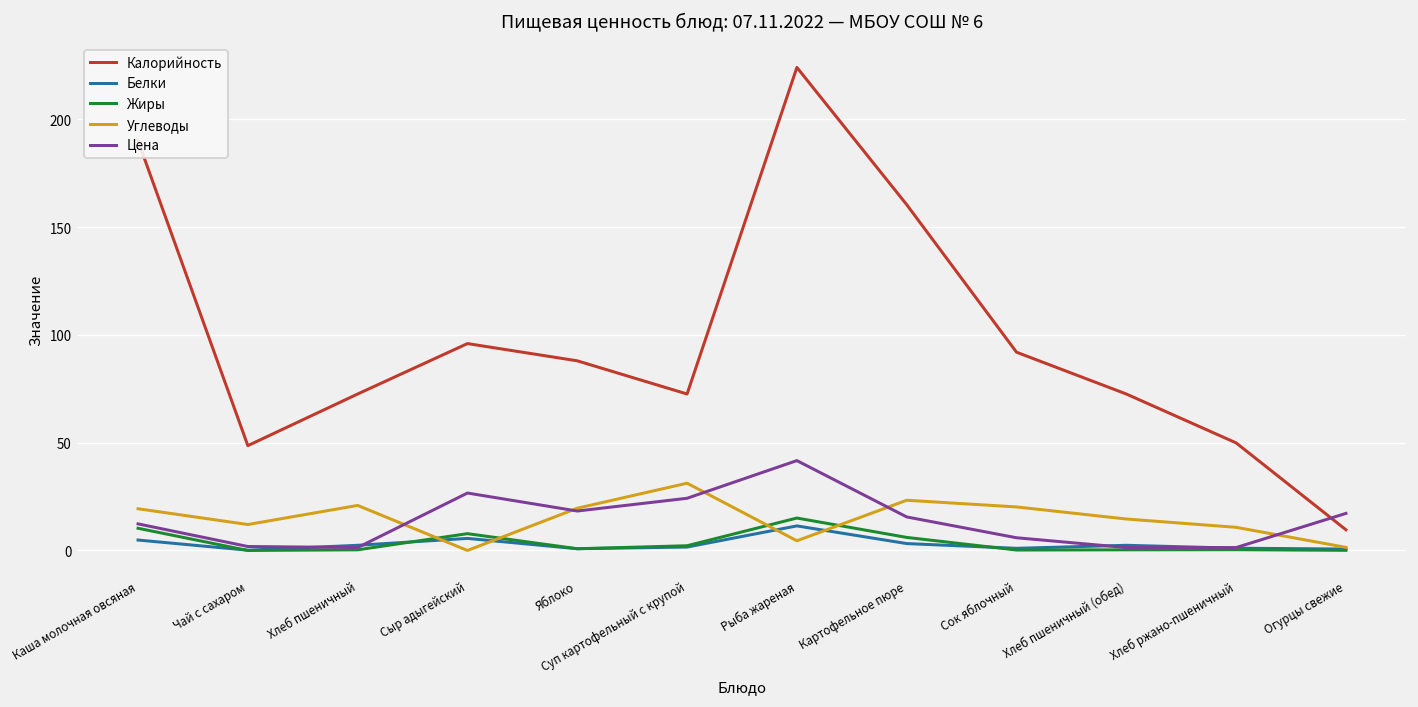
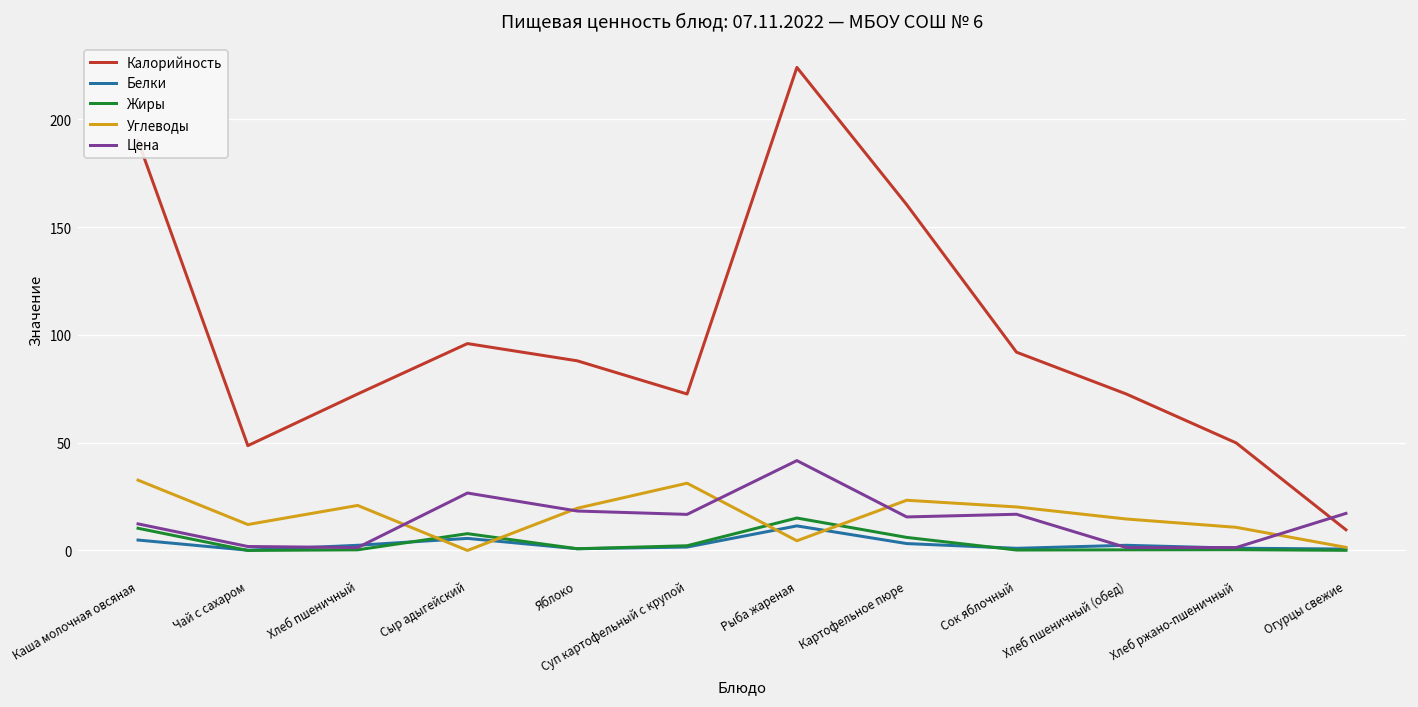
  {
    "Калорийность": {
      "Чай с сахаром": 49,
      "Хлеб пшеничный": 73,
      "Сыр адыгейский": 96,
      "Яблоко": 88,
      "Суп картофельный с крупой": 73,
      "Рыба жареная": 224,
      "Картофельное пюре": 160,
      "Сок яблочный": 92,
      "Хлеб пшеничный (обед)": 73,
      "Хлеб ржано-пшеничный": 50,
      "Огурцы свежие": 10
    },
    "Белки": {
      "Каша молочная овсяная": 5,
      "Сыр адыгейский": 6,
      "Рыба жареная": 11,
      "Картофельное пюре": 3
    },
    "Жиры": {
      "Каша молочная овсяная": 10,
      "Сыр адыгейский": 8,
      "Рыба жареная": 15,
      "Картофельное пюре": 6
    },
    "Углеводы": {
-     "Каша молочная овсяная": 19,
+     "Каша молочная овсяная": 33,
      "Чай с сахаром": 12,
      "Хлеб пшеничный": 21,
      "Сыр адыгейский": 0,
      "Суп картофельный с крупой": 31,
      "Рыба жареная": 5,
      "Картофельное пюре": 23,
      "Сок яблочный": 20,
      "Хлеб пшеничный (обед)": 15,
      "Хлеб ржано-пшеничный": 11
    },
    "Цена": {
      "Каша молочная овсяная": 12,
      "Чай с сахаром": 2,
      "Сыр адыгейский": 27,
-     "Суп картофельный с крупой": 24,
+     "Суп картофельный с крупой": 17,
      "Рыба жареная": 42,
      "Картофельное пюре": 16,
-     "Сок яблочный": 6,
+     "Сок яблочный": 17,
      "Огурцы свежие": 17
    }
  }
